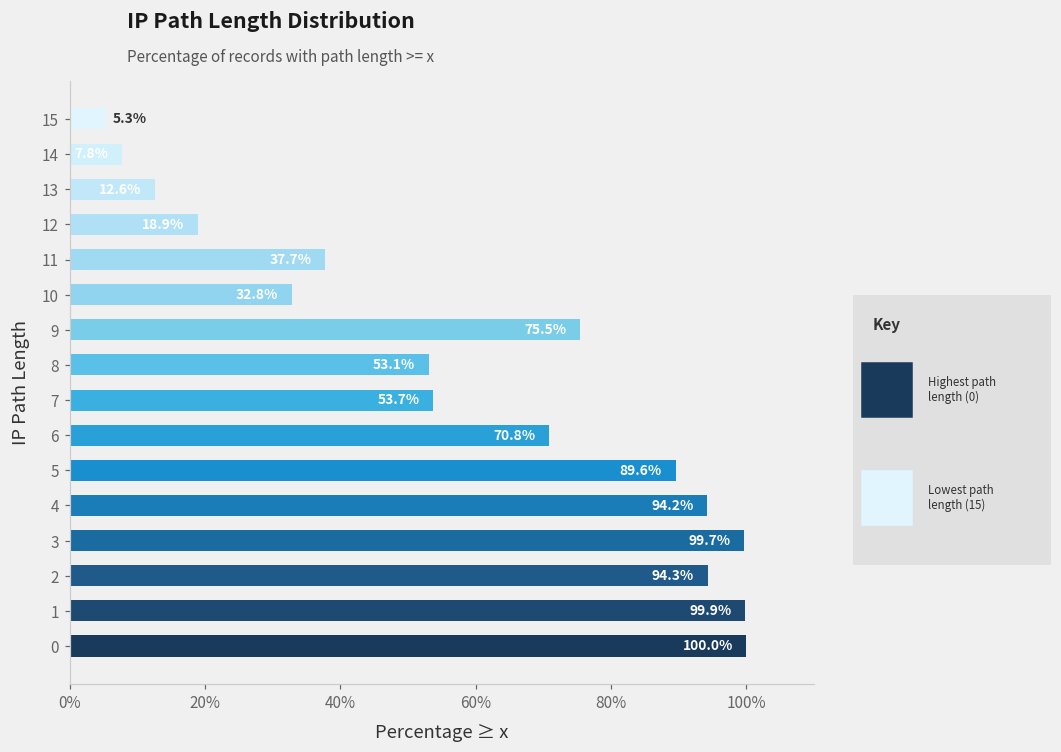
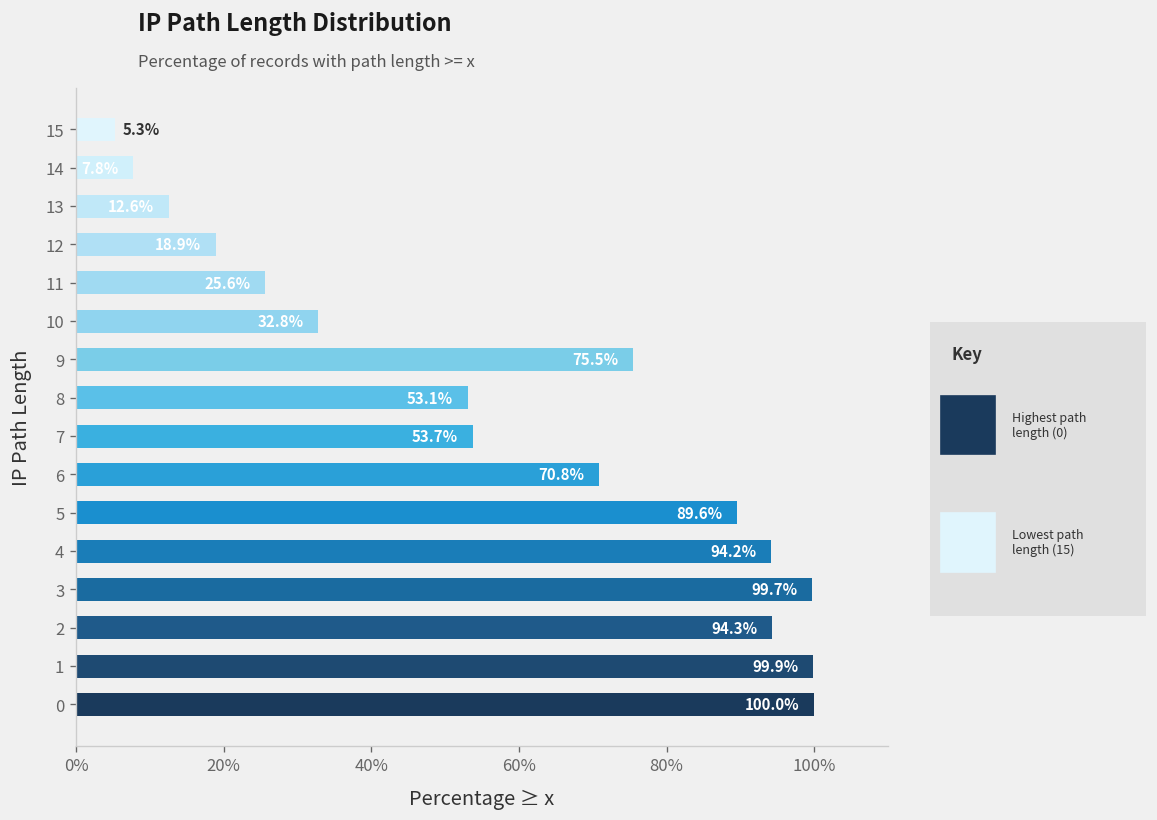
  {
    "15": "5.3%",
    "13": "12.6%",
    "12": "18.9%",
-   "11": "37.7%",
+   "11": "25.6%",
    "10": "32.8%",
    "9": "75.5%",
    "8": "53.1%",
    "7": "53.7%",
    "6": "70.8%",
    "5": "89.6%",
    "4": "94.2%",
    "3": "99.7%",
    "2": "94.3%",
    "1": "99.9%",
    "0": "100.0%"
  }
